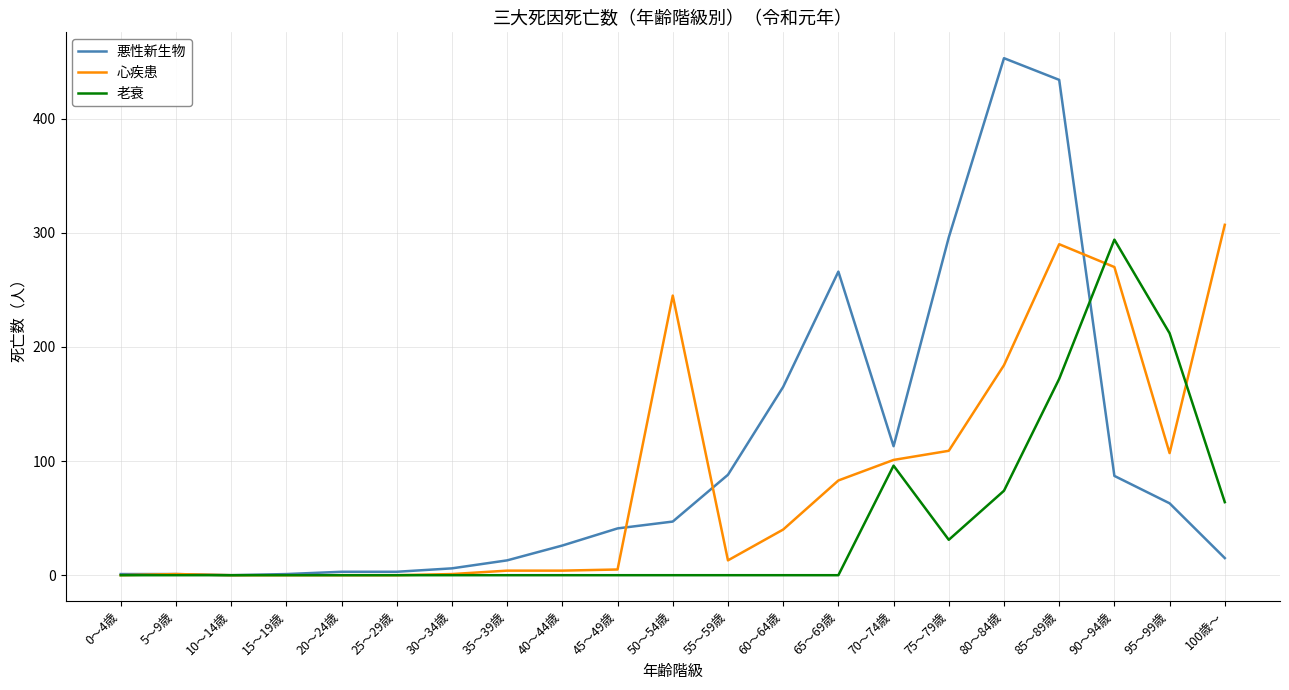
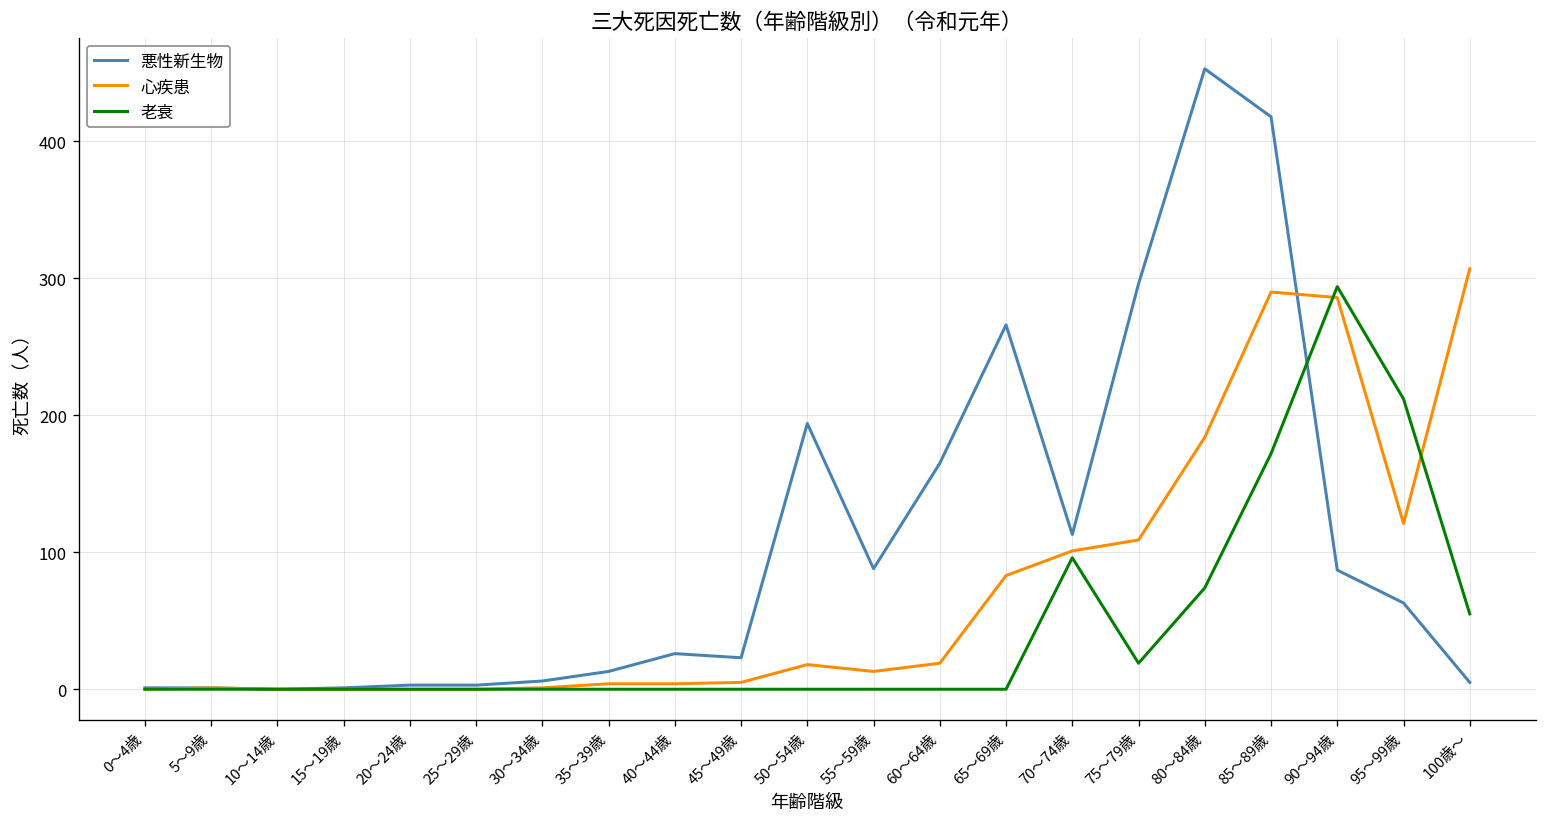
  {
    "悪性新生物": {
      "20～24歳": 3,
      "25～29歳": 3,
      "30～34歳": 6,
      "35～39歳": 13,
      "40～44歳": 26,
-     "45～49歳": 41,
-     "50～54歳": 47,
+     "45～49歳": 23,
+     "50～54歳": 194,
      "55～59歳": 88,
      "60～64歳": 165,
      "65～69歳": 266,
      "70～74歳": 113,
      "75～79歳": 296,
      "80～84歳": 453,
-     "85～89歳": 434,
+     "85～89歳": 418,
      "90～94歳": 87,
      "95～99歳": 63,
-     "100歳～": 15
+     "100歳～": 5
    },
    "心疾患": {
      "35～39歳": 4,
      "40～44歳": 4,
      "45～49歳": 5,
-     "50～54歳": 245,
+     "50～54歳": 18,
      "55～59歳": 13,
-     "60～64歳": 40,
+     "60～64歳": 19,
      "65～69歳": 83,
      "70～74歳": 101,
      "75～79歳": 109,
      "80～84歳": 184,
      "85～89歳": 290,
-     "90～94歳": 270,
-     "95～99歳": 107,
+     "90～94歳": 286,
+     "95～99歳": 121,
      "100歳～": 307
    },
    "老衰": {
      "35～39歳": 0,
      "40～44歳": 0,
      "45～49歳": 0,
      "50～54歳": 0,
      "55～59歳": 0,
      "60～64歳": 0,
      "65～69歳": 0,
      "70～74歳": 96,
-     "75～79歳": 31,
+     "75～79歳": 19,
      "80～84歳": 74,
      "85～89歳": 172,
      "90～94歳": 294,
      "95～99歳": 212,
-     "100歳～": 64
+     "100歳～": 55
    }
  }
